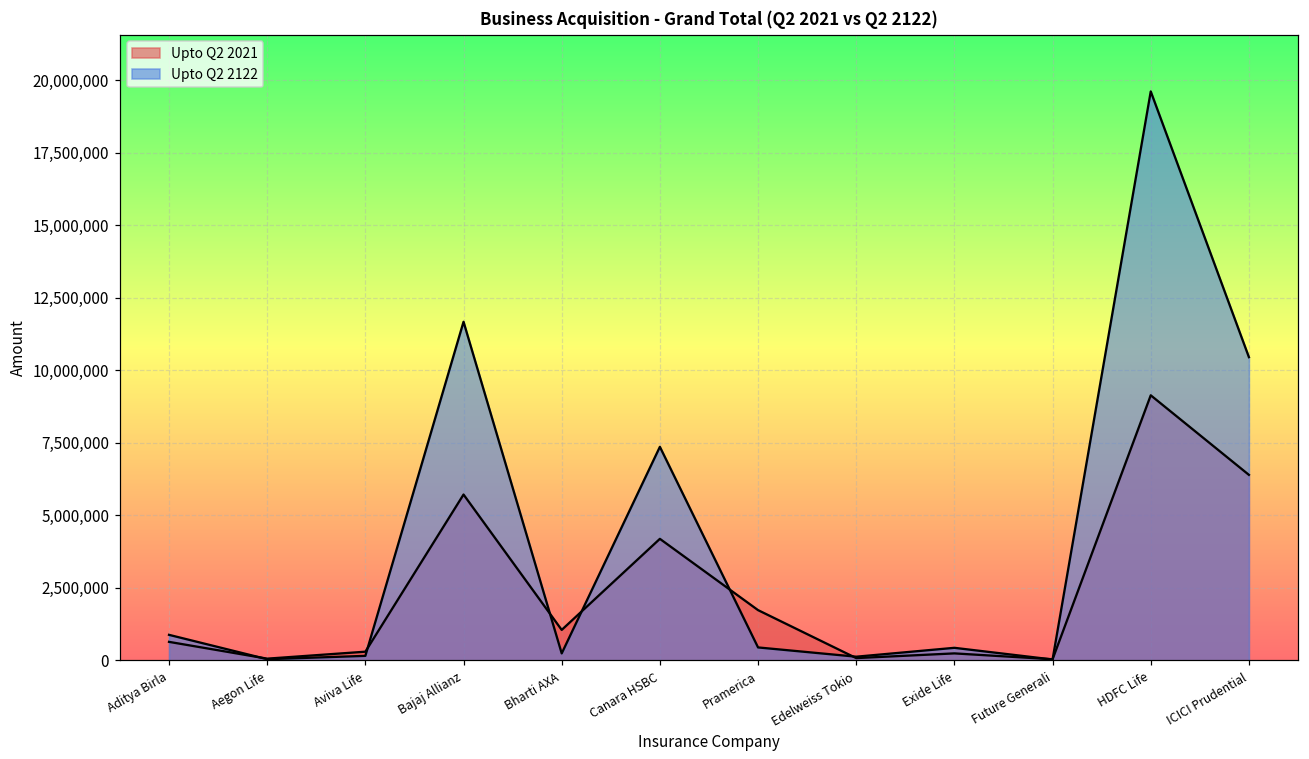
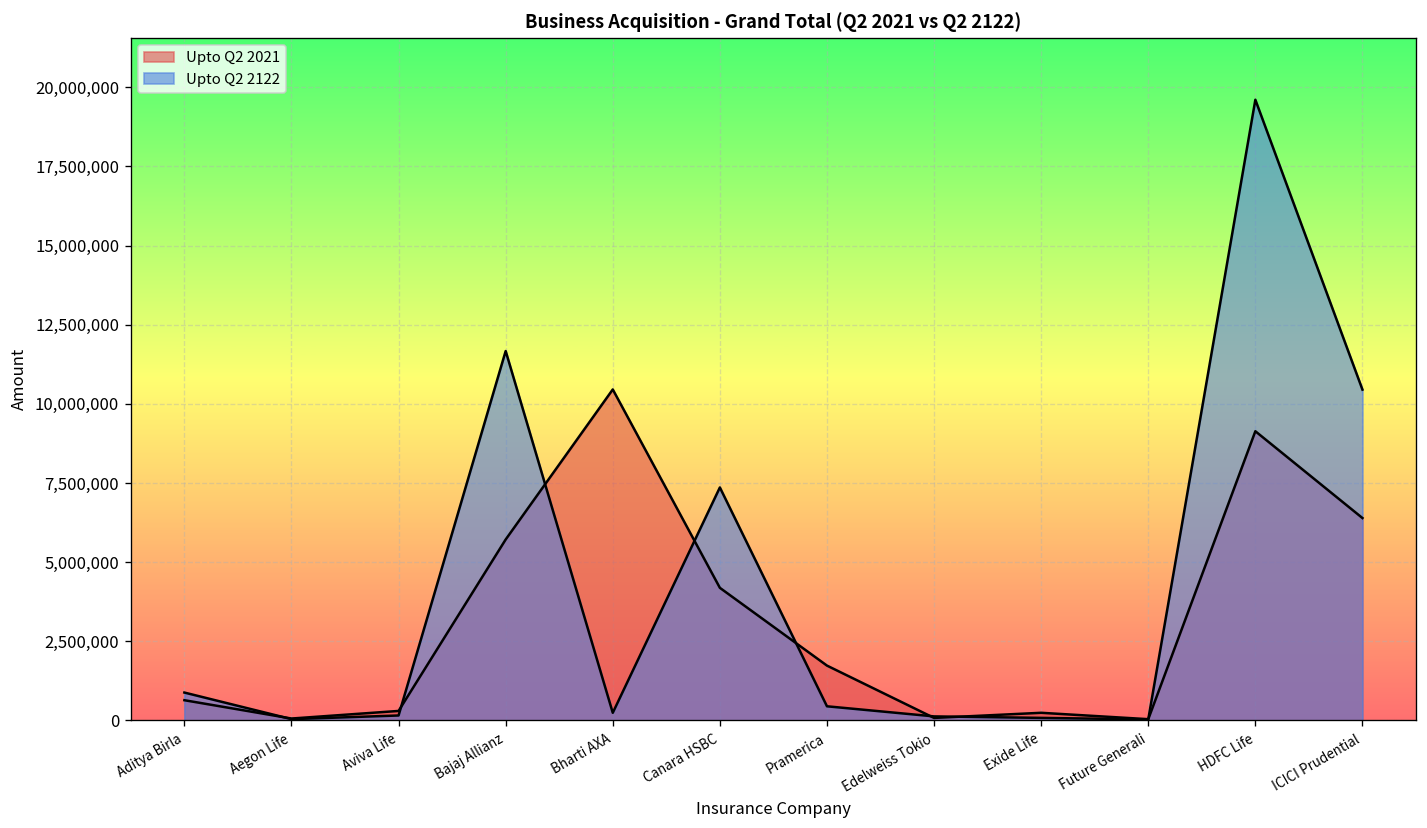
  {
    "Upto Q2 2021": {
      "Aditya Birla": "600,000",
      "Aviva Life": "300,000",
      "Bajaj Allianz": "5,700,000",
-     "Bharti AXA": "1,100,000",
+     "Bharti AXA": "10,500,000",
      "Canara HSBC": "4,200,000",
      "Pramerica": "1,700,000",
      "Exide Life": "200,000",
      "HDFC Life": "9,100,000",
      "ICICI Prudential": "6,400,000"
    },
    "Upto Q2 2122": {
      "Aditya Birla": "900,000",
      "Aviva Life": "200,000",
      "Bajaj Allianz": "11,700,000",
      "Bharti AXA": "200,000",
      "Canara HSBC": "7,400,000",
      "Pramerica": "400,000",
-     "Exide Life": "400,000",
+     "Exide Life": "100,000",
      "HDFC Life": "19,600,000",
      "ICICI Prudential": "10,400,000"
    }
  }
